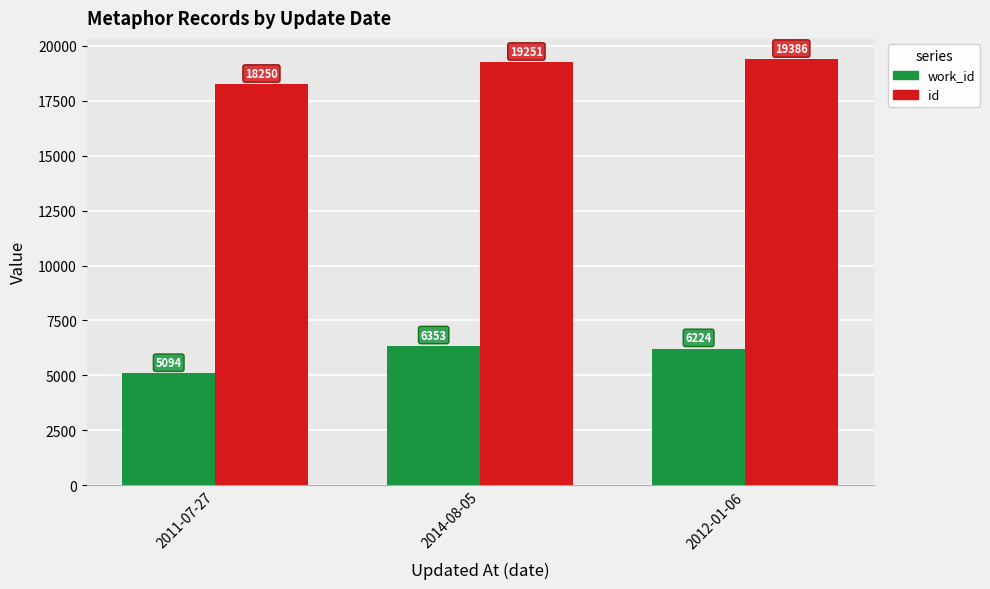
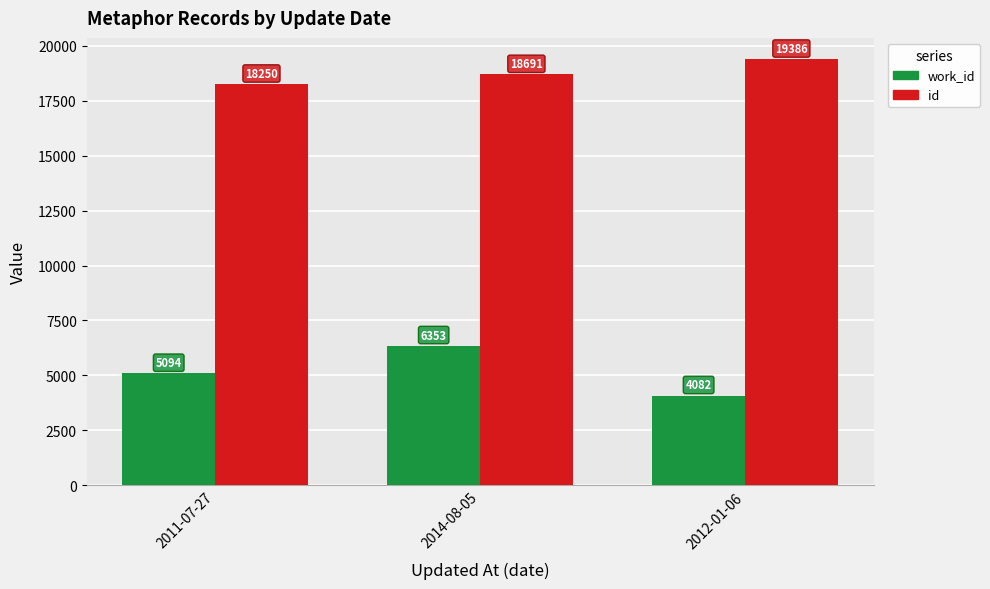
  {
    "work_id": {
-     "2012-01-06": 6224
+     "2012-01-06": 4082
    },
    "id": {
-     "2014-08-05": 19251
+     "2014-08-05": 18691
    }
  }
